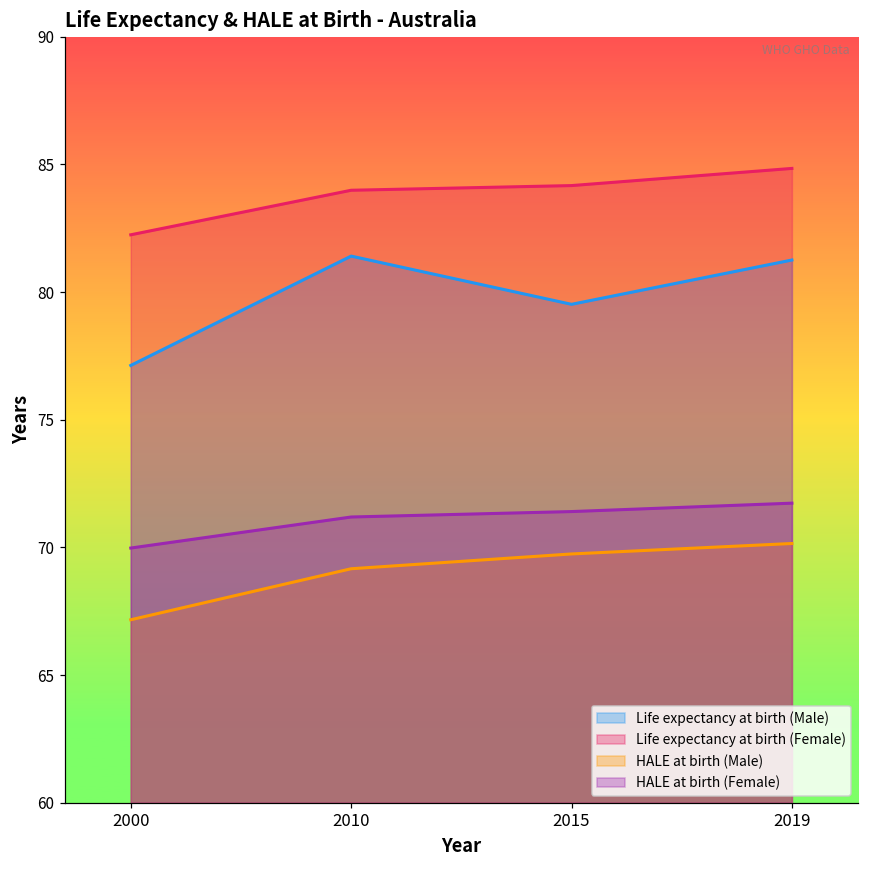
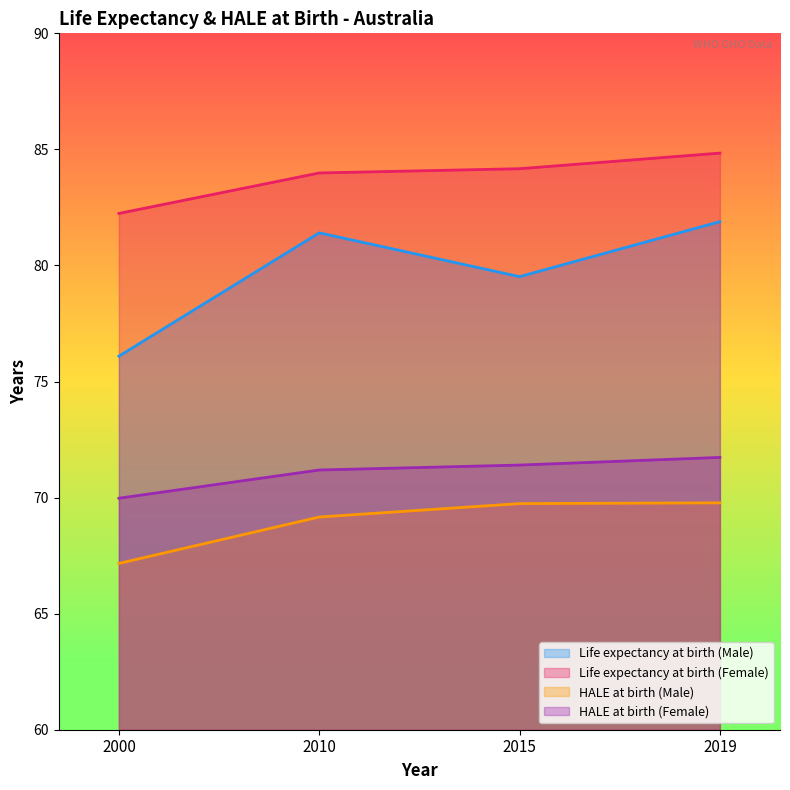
  {
    "Life expectancy at birth (Male)": {
-     "2000": 77.1,
+     "2000": 76.1,
      "2010": 81.4,
      "2015": 79.5,
-     "2019": 81.3
+     "2019": 81.9
    },
    "HALE at birth (Male)": {
      "2000": 67.2,
      "2010": 69.2,
      "2015": 69.7,
-     "2019": 70.2
+     "2019": 69.8
    }
  }
